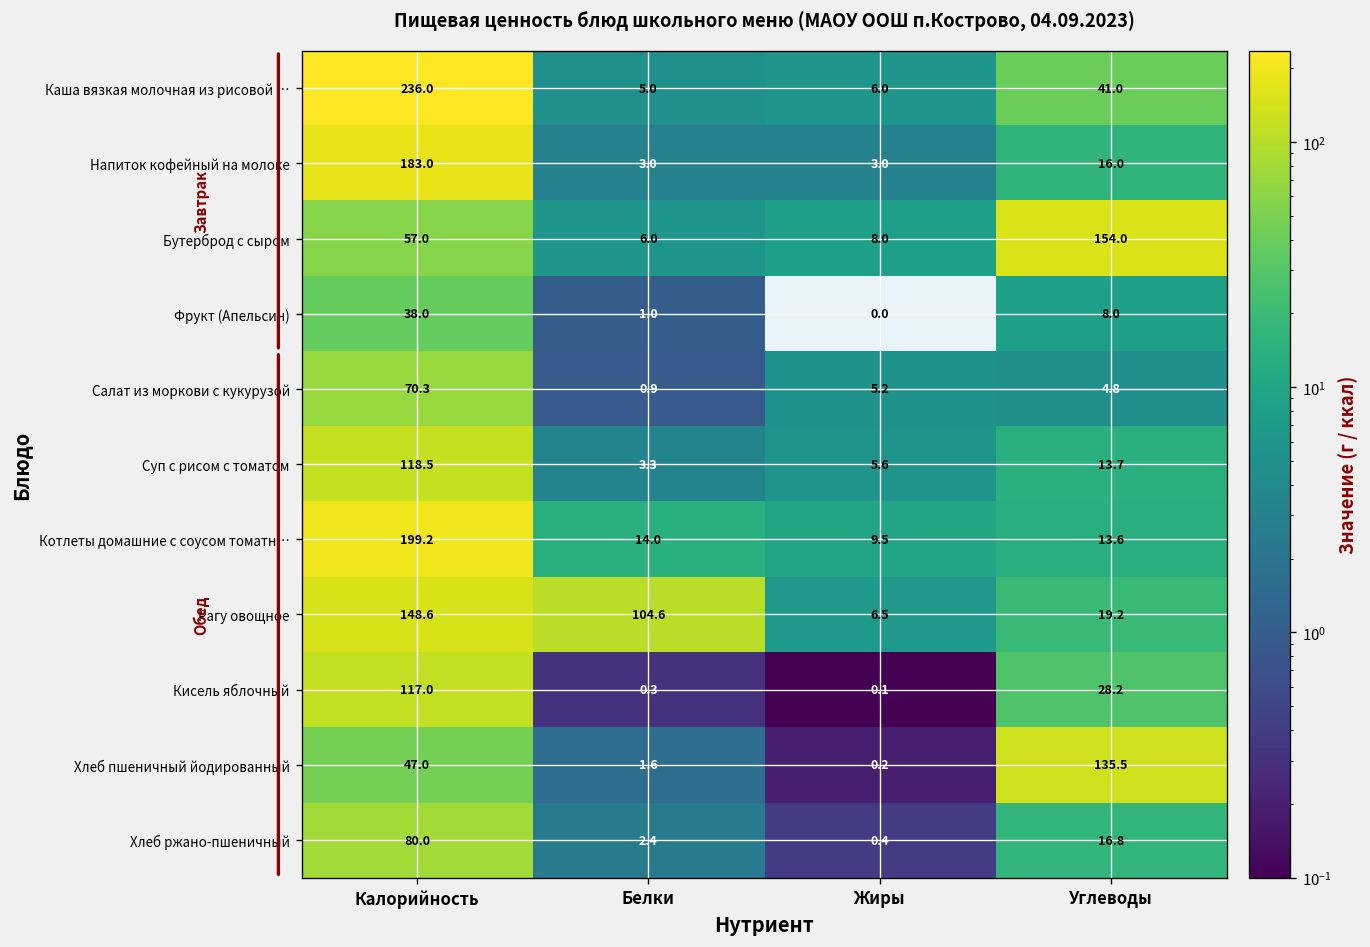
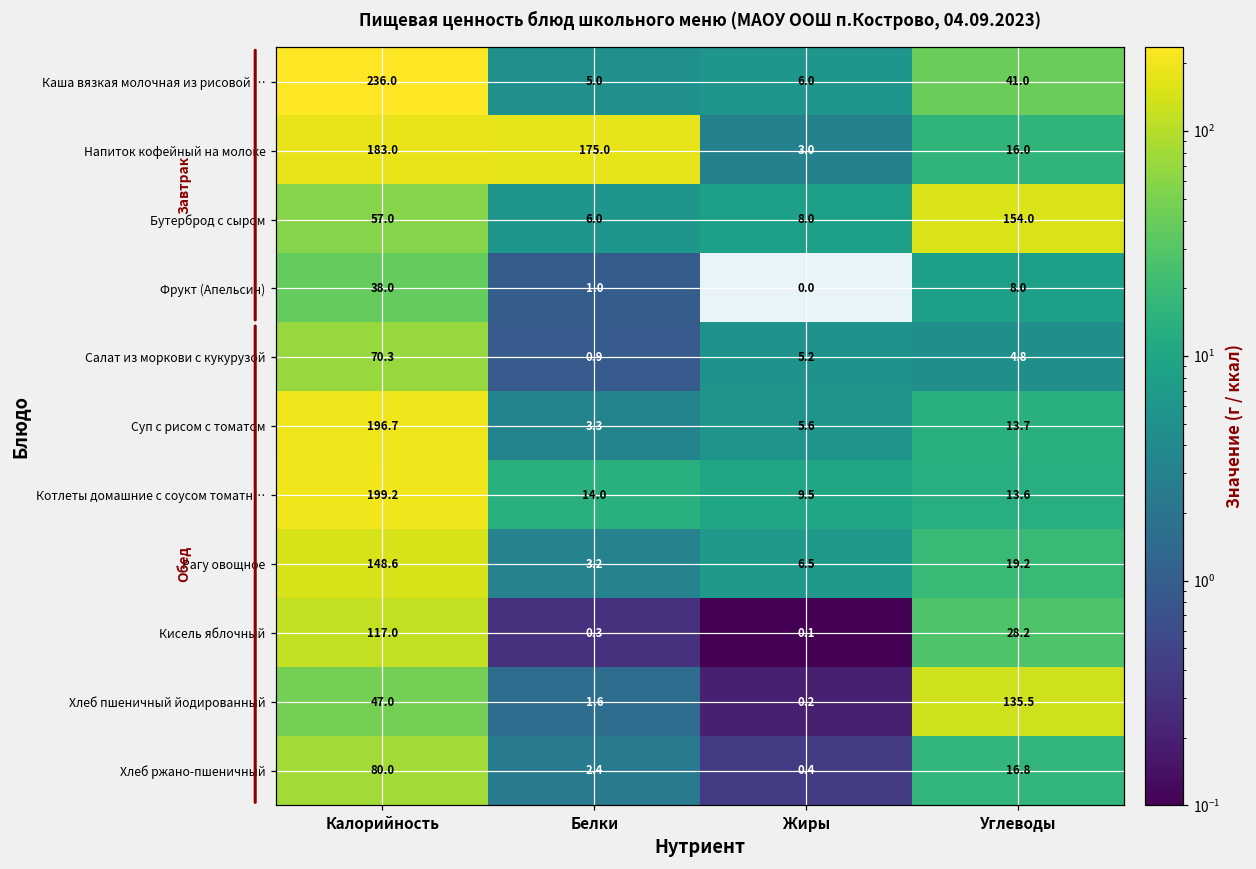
  {
    "Каша вязкая молочная из рисовой …": {
      "Калорийность": 236.0,
      "Белки": 5.0,
      "Жиры": 6.0,
      "Углеводы": 41.0
    },
    "Напиток кофейный на молоке": {
      "Калорийность": 183.0,
-     "Белки": 3.0,
+     "Белки": 175.0,
      "Жиры": 3.0,
      "Углеводы": 16.0
    },
    "Бутерброд с сыром": {
      "Калорийность": 57.0,
      "Белки": 6.0,
      "Жиры": 8.0,
      "Углеводы": 154.0
    },
    "Фрукт (Апельсин)": {
      "Калорийность": 38.0,
      "Белки": 1.0,
      "Жиры": 0.0,
      "Углеводы": 8.0
    },
    "Салат из моркови с кукурузой": {
      "Калорийность": 70.3,
      "Белки": 0.9,
      "Жиры": 5.2,
      "Углеводы": 4.8
    },
    "Суп с рисом с томатом": {
-     "Калорийность": 118.5,
+     "Калорийность": 196.7,
      "Белки": 3.3,
      "Жиры": 5.6,
      "Углеводы": 13.7
    },
    "Котлеты домашние с соусом томатн…": {
      "Калорийность": 199.2,
      "Белки": 14.0,
      "Жиры": 9.5,
      "Углеводы": 13.6
    },
    "Рагу овощное": {
      "Калорийность": 148.6,
-     "Белки": 104.6,
+     "Белки": 3.2,
      "Жиры": 6.5,
      "Углеводы": 19.2
    },
    "Кисель яблочный": {
      "Калорийность": 117.0,
      "Белки": 0.3,
      "Жиры": 0.1,
      "Углеводы": 28.2
    },
    "Хлеб пшеничный йодированный": {
      "Калорийность": 47.0,
      "Белки": 1.6,
      "Жиры": 0.2,
      "Углеводы": 135.5
    },
    "Хлеб ржано-пшеничный": {
      "Калорийность": 80.0,
      "Белки": 2.4,
      "Жиры": 0.4,
      "Углеводы": 16.8
    }
  }
